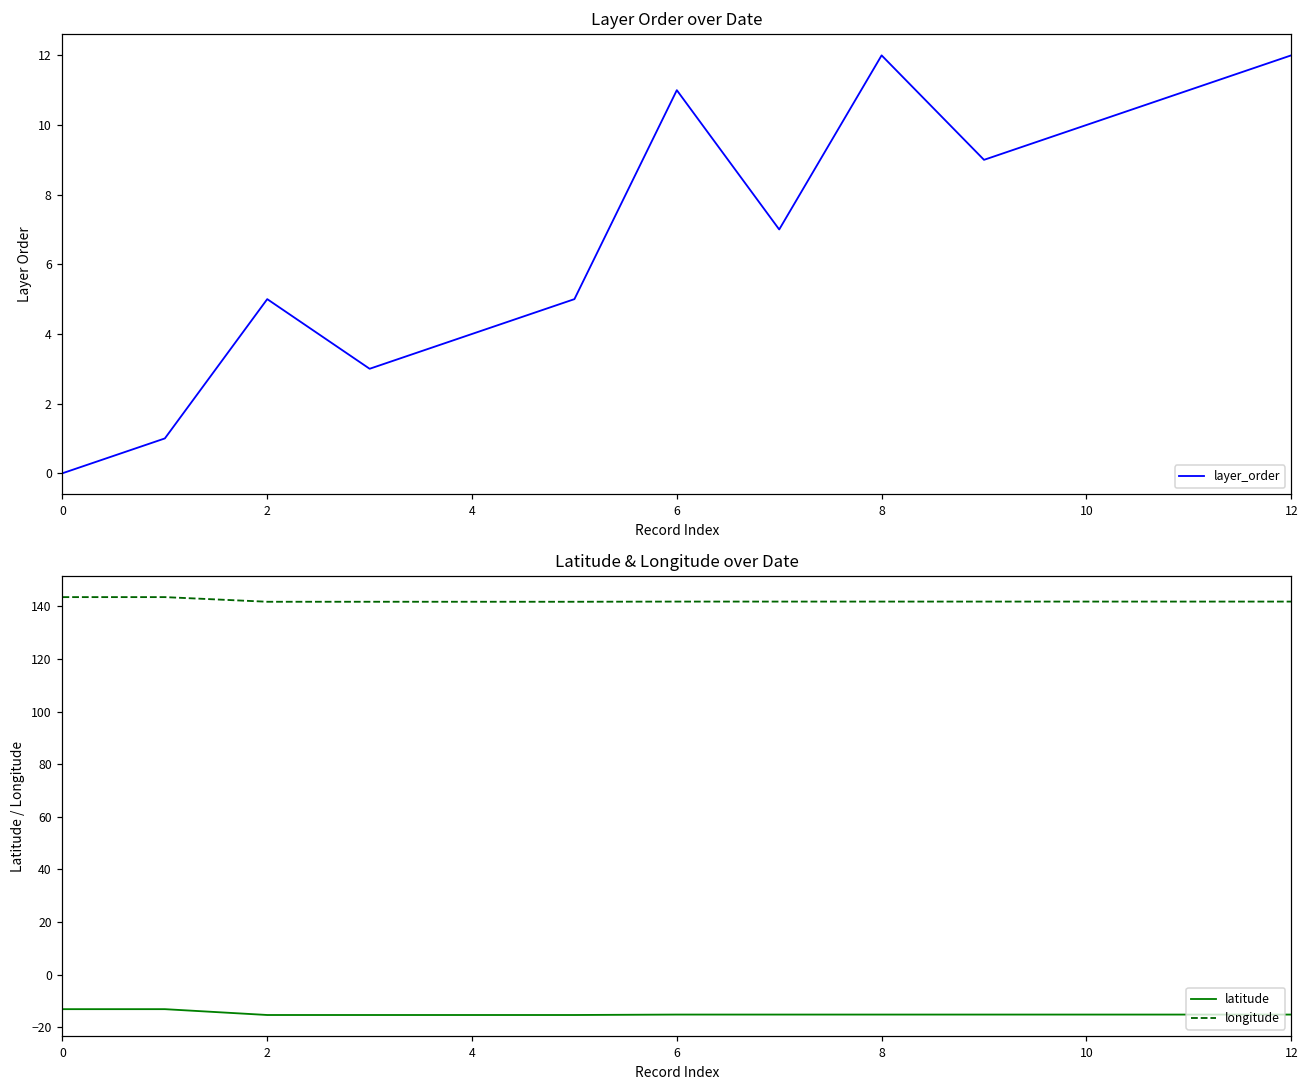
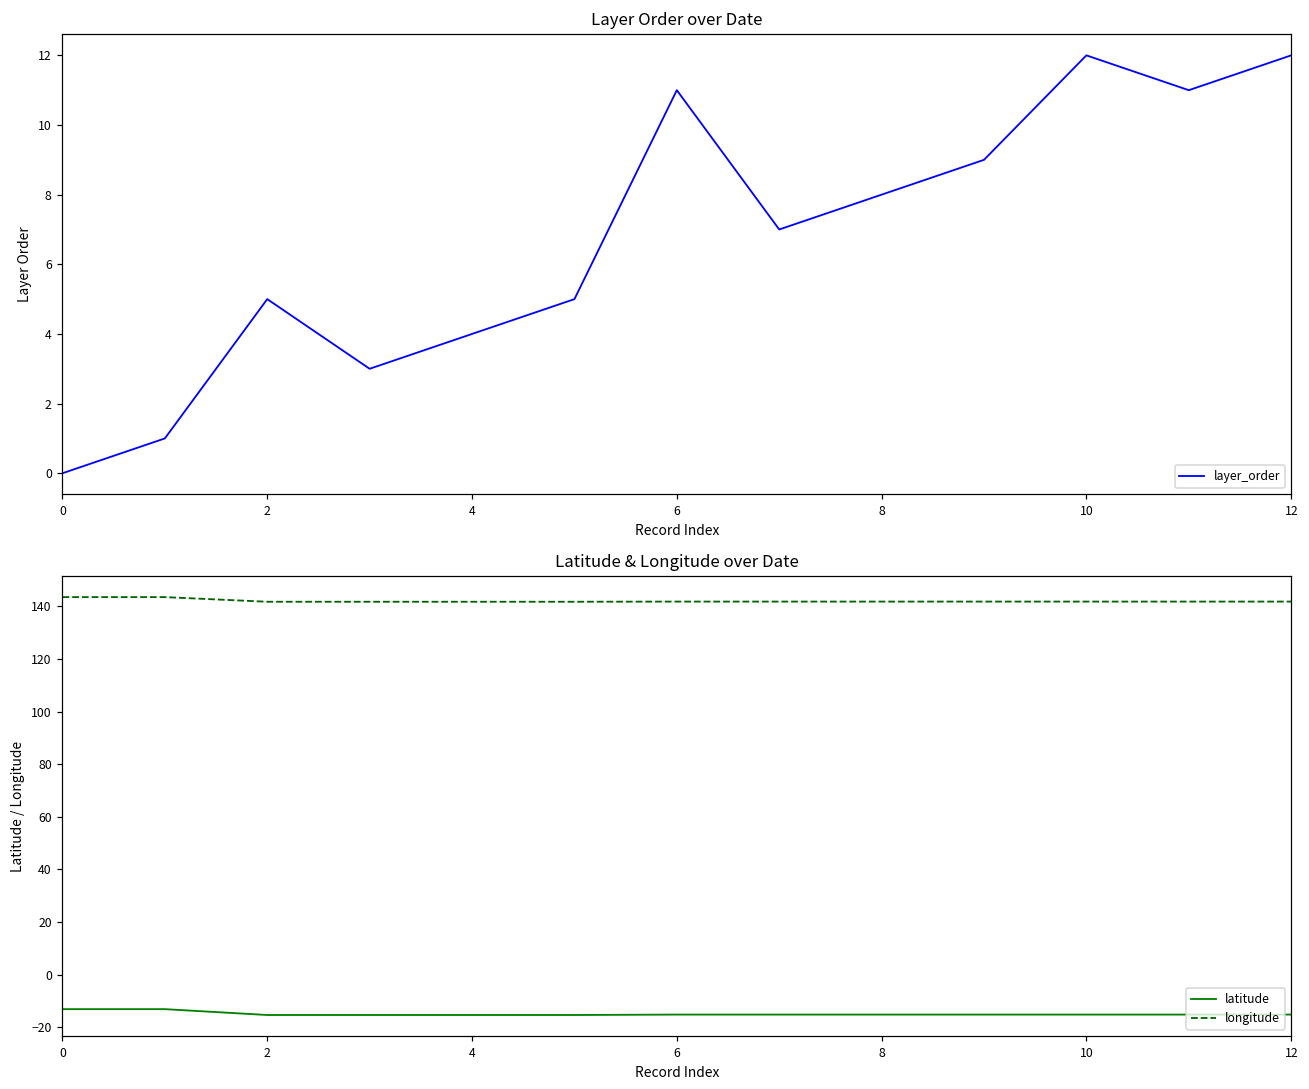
  {
    "Layer Order over Date": {
      "0": 0,
      "2": 5,
      "4": 4,
      "6": 11,
-     "8": 12,
-     "10": 10,
+     "8": 8,
+     "10": 12,
      "12": 12
    }
  }
